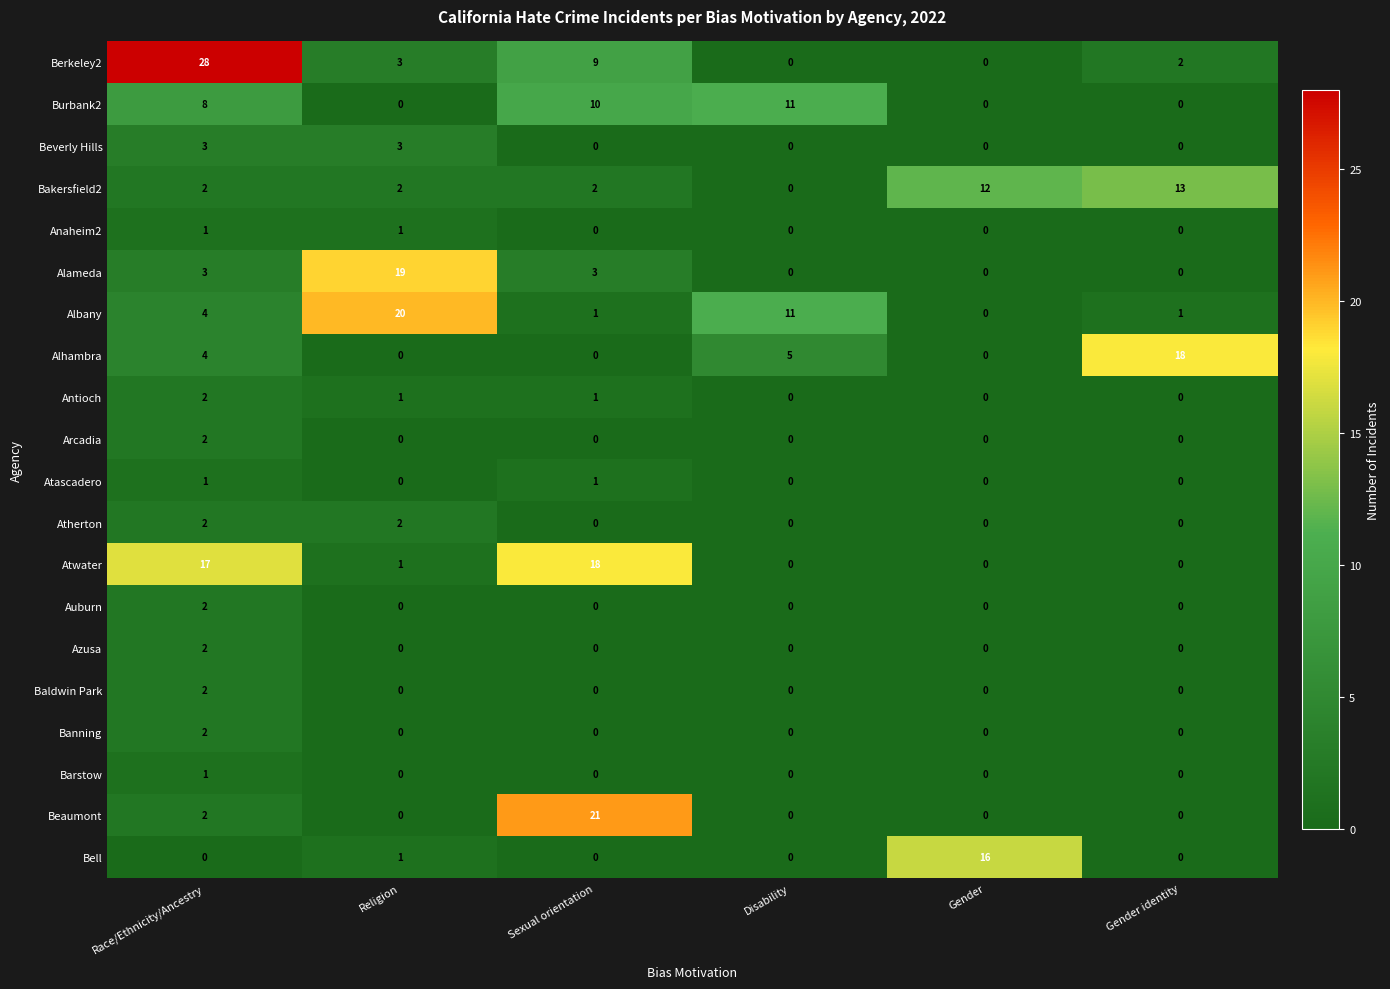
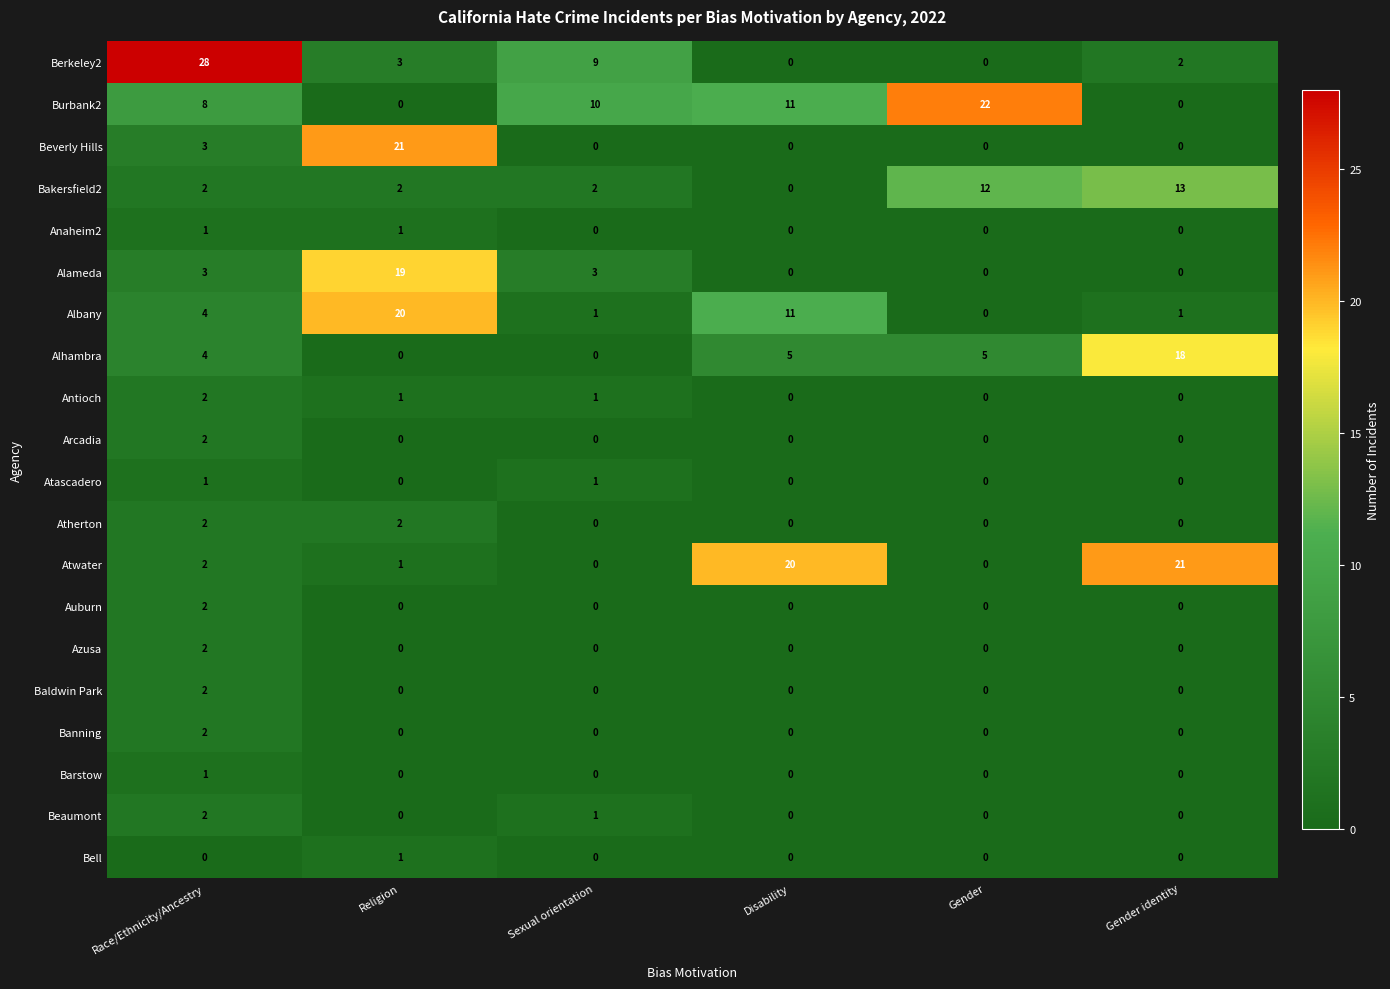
  {
    "Berkeley2": {
      "Race/Ethnicity/Ancestry": 28,
      "Religion": 3,
      "Sexual orientation": 9,
      "Disability": 0,
      "Gender": 0,
      "Gender identity": 2
    },
    "Burbank2": {
      "Race/Ethnicity/Ancestry": 8,
      "Religion": 0,
      "Sexual orientation": 10,
      "Disability": 11,
-     "Gender": 0,
+     "Gender": 22,
      "Gender identity": 0
    },
    "Beverly Hills": {
      "Race/Ethnicity/Ancestry": 3,
-     "Religion": 3,
+     "Religion": 21,
      "Sexual orientation": 0,
      "Disability": 0,
      "Gender": 0,
      "Gender identity": 0
    },
    "Bakersfield2": {
      "Race/Ethnicity/Ancestry": 2,
      "Religion": 2,
      "Sexual orientation": 2,
      "Disability": 0,
      "Gender": 12,
      "Gender identity": 13
    },
    "Anaheim2": {
      "Race/Ethnicity/Ancestry": 1,
      "Religion": 1,
      "Sexual orientation": 0,
      "Disability": 0,
      "Gender": 0,
      "Gender identity": 0
    },
    "Alameda": {
      "Race/Ethnicity/Ancestry": 3,
      "Religion": 19,
      "Sexual orientation": 3,
      "Disability": 0,
      "Gender": 0,
      "Gender identity": 0
    },
    "Albany": {
      "Race/Ethnicity/Ancestry": 4,
      "Religion": 20,
      "Sexual orientation": 1,
      "Disability": 11,
      "Gender": 0,
      "Gender identity": 1
    },
    "Alhambra": {
      "Race/Ethnicity/Ancestry": 4,
      "Religion": 0,
      "Sexual orientation": 0,
      "Disability": 5,
-     "Gender": 0,
+     "Gender": 5,
      "Gender identity": 18
    },
    "Antioch": {
      "Race/Ethnicity/Ancestry": 2,
      "Religion": 1,
      "Sexual orientation": 1,
      "Disability": 0,
      "Gender": 0,
      "Gender identity": 0
    },
    "Arcadia": {
      "Race/Ethnicity/Ancestry": 2,
      "Religion": 0,
      "Sexual orientation": 0,
      "Disability": 0,
      "Gender": 0,
      "Gender identity": 0
    },
    "Atascadero": {
      "Race/Ethnicity/Ancestry": 1,
      "Religion": 0,
      "Sexual orientation": 1,
      "Disability": 0,
      "Gender": 0,
      "Gender identity": 0
    },
    "Atherton": {
      "Race/Ethnicity/Ancestry": 2,
      "Religion": 2,
      "Sexual orientation": 0,
      "Disability": 0,
      "Gender": 0,
      "Gender identity": 0
    },
    "Atwater": {
-     "Race/Ethnicity/Ancestry": 17,
+     "Race/Ethnicity/Ancestry": 2,
      "Religion": 1,
-     "Sexual orientation": 18,
-     "Disability": 0,
+     "Sexual orientation": 0,
+     "Disability": 20,
      "Gender": 0,
-     "Gender identity": 0
+     "Gender identity": 21
    },
    "Auburn": {
      "Race/Ethnicity/Ancestry": 2,
      "Religion": 0,
      "Sexual orientation": 0,
      "Disability": 0,
      "Gender": 0,
      "Gender identity": 0
    },
    "Azusa": {
      "Race/Ethnicity/Ancestry": 2,
      "Religion": 0,
      "Sexual orientation": 0,
      "Disability": 0,
      "Gender": 0,
      "Gender identity": 0
    },
    "Baldwin Park": {
      "Race/Ethnicity/Ancestry": 2,
      "Religion": 0,
      "Sexual orientation": 0,
      "Disability": 0,
      "Gender": 0,
      "Gender identity": 0
    },
    "Banning": {
      "Race/Ethnicity/Ancestry": 2,
      "Religion": 0,
      "Sexual orientation": 0,
      "Disability": 0,
      "Gender": 0,
      "Gender identity": 0
    },
    "Barstow": {
      "Race/Ethnicity/Ancestry": 1,
      "Religion": 0,
      "Sexual orientation": 0,
      "Disability": 0,
      "Gender": 0,
      "Gender identity": 0
    },
    "Beaumont": {
      "Race/Ethnicity/Ancestry": 2,
      "Religion": 0,
-     "Sexual orientation": 21,
+     "Sexual orientation": 1,
      "Disability": 0,
      "Gender": 0,
      "Gender identity": 0
    },
    "Bell": {
      "Race/Ethnicity/Ancestry": 0,
      "Religion": 1,
      "Sexual orientation": 0,
      "Disability": 0,
-     "Gender": 16,
+     "Gender": 0,
      "Gender identity": 0
    }
  }
